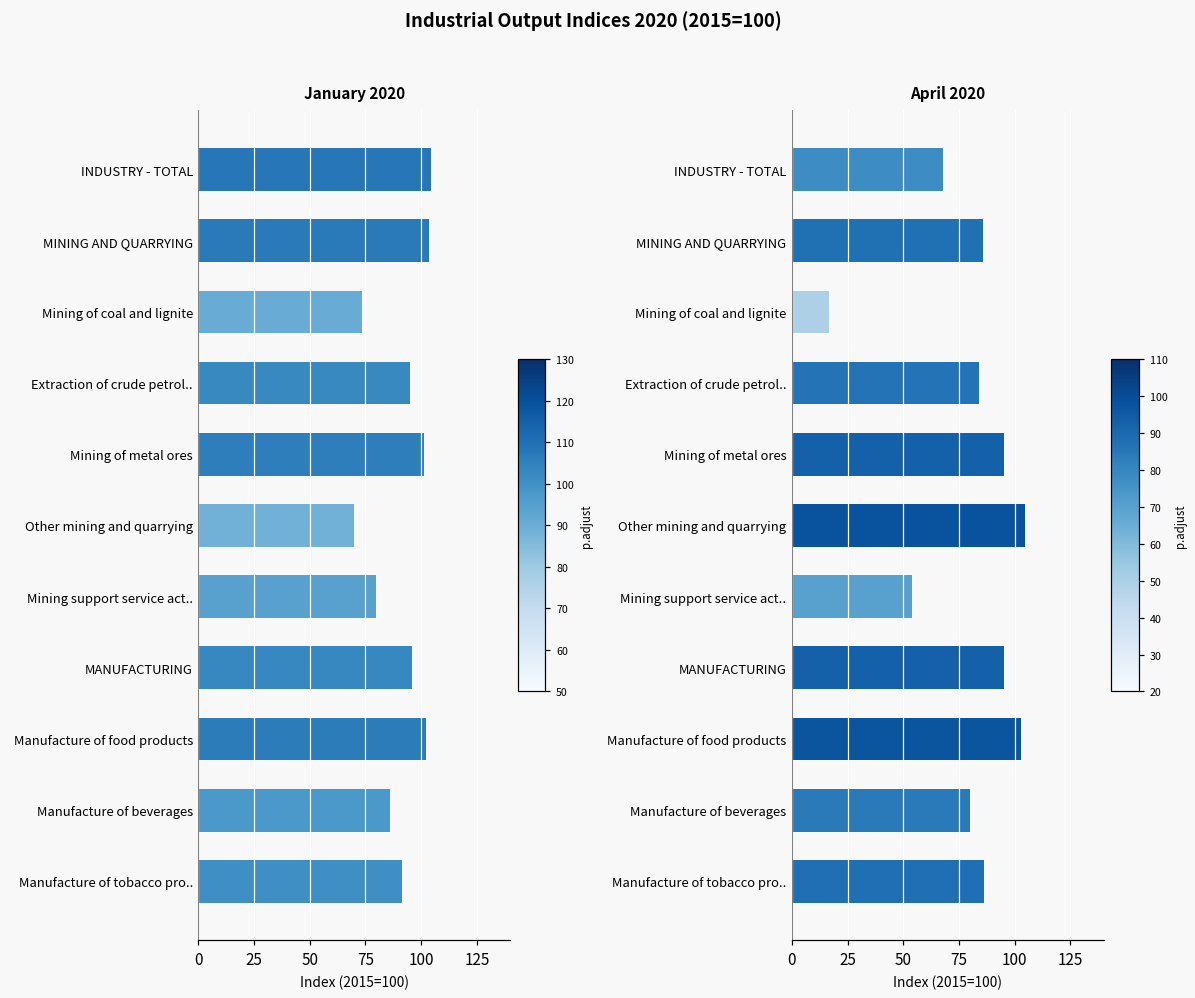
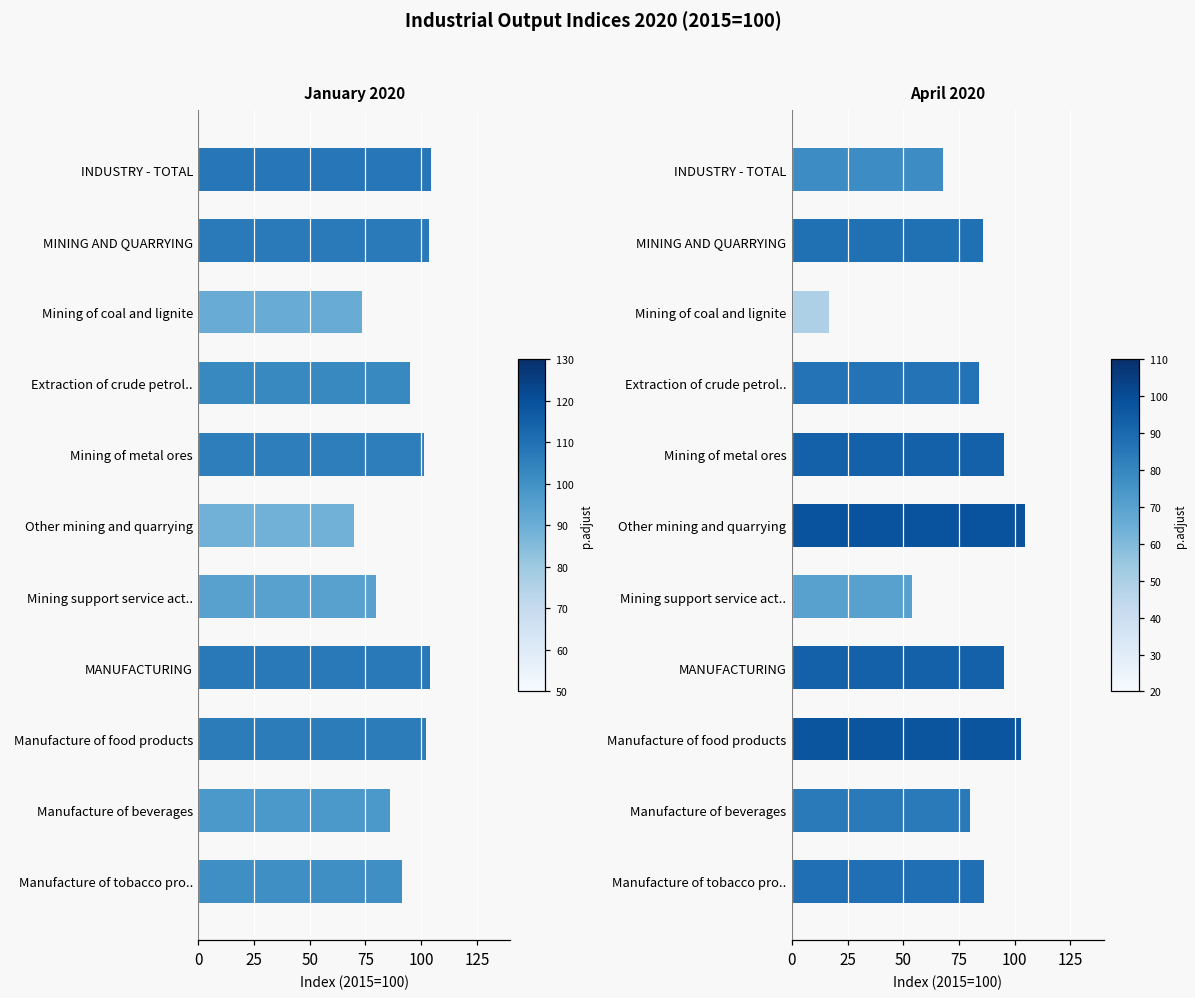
  {
    "January 2020": {
      "INDUSTRY - TOTAL": 105,
      "MINING AND QUARRYING": 104,
      "Mining of coal and lignite": 74,
      "Extraction of crude petrol..": 95,
      "Mining of metal ores": 101,
      "Other mining and quarrying": 70,
      "Mining support service act..": 80,
-     "MANUFACTURING": 96,
+     "MANUFACTURING": 104,
      "Manufacture of food products": 102,
      "Manufacture of beverages": 86,
      "Manufacture of tobacco pro..": 92
    },
    "April 2020": {
      "INDUSTRY - TOTAL": 68,
      "MINING AND QUARRYING": 86,
      "Mining of coal and lignite": 17,
      "Extraction of crude petrol..": 84,
      "Mining of metal ores": 95,
      "Other mining and quarrying": 105,
      "Mining support service act..": 54,
      "MANUFACTURING": 95,
      "Manufacture of food products": 103,
      "Manufacture of beverages": 80,
      "Manufacture of tobacco pro..": 86
    }
  }
